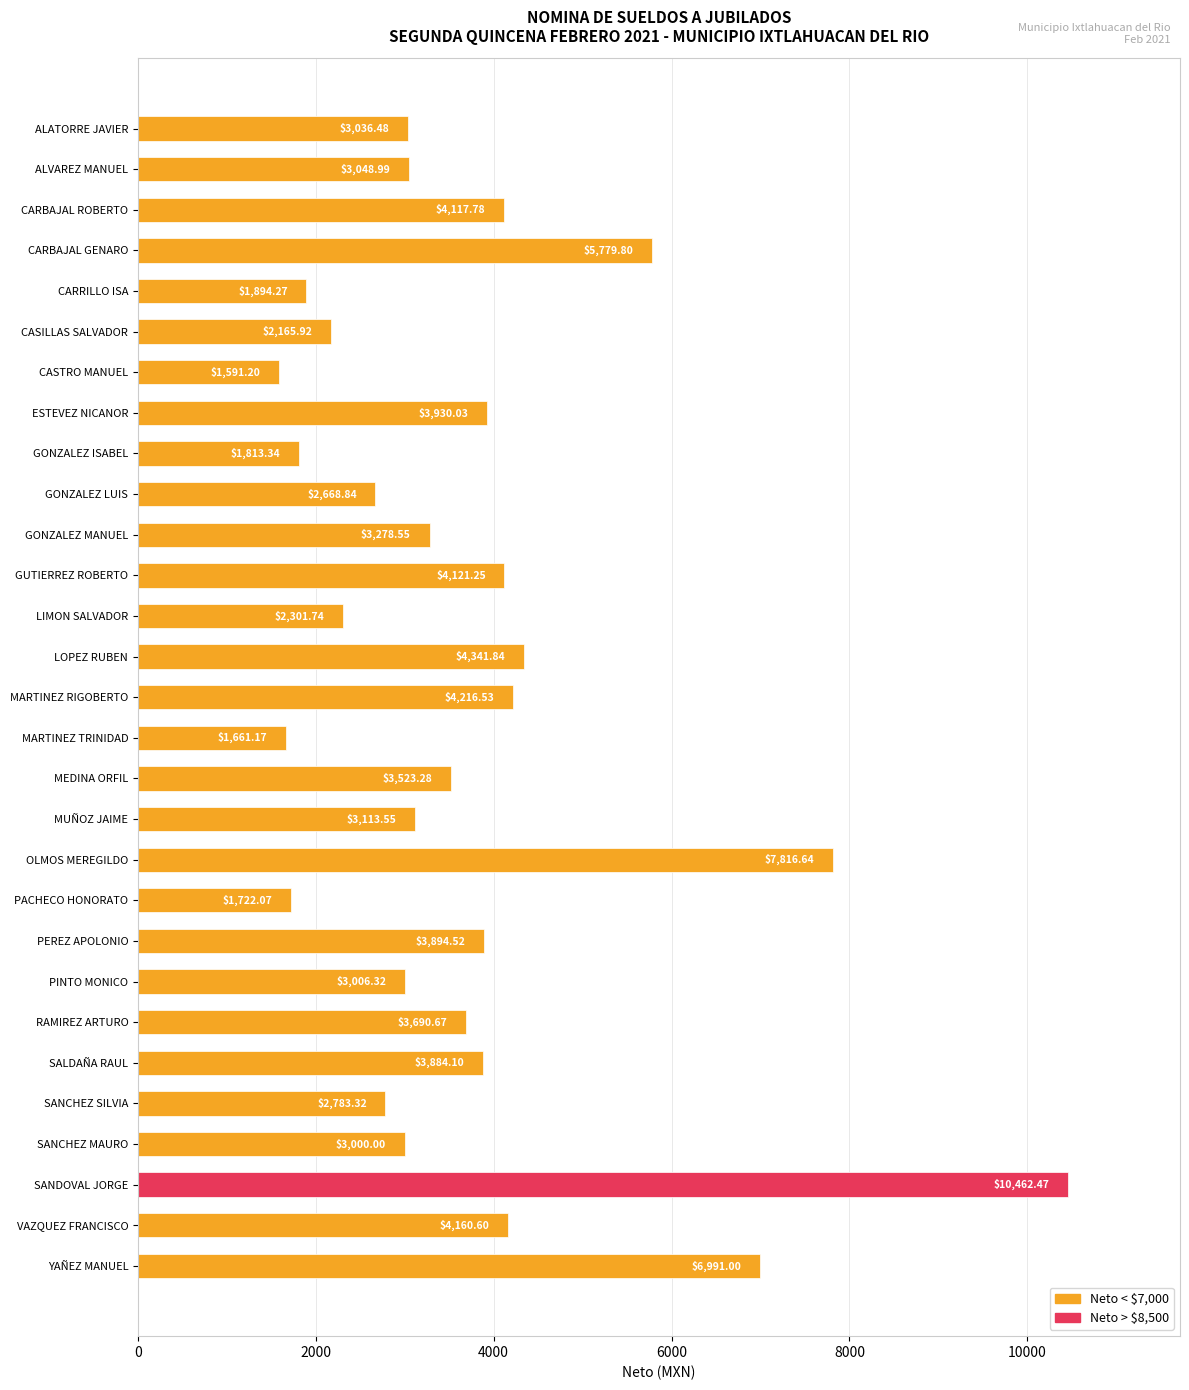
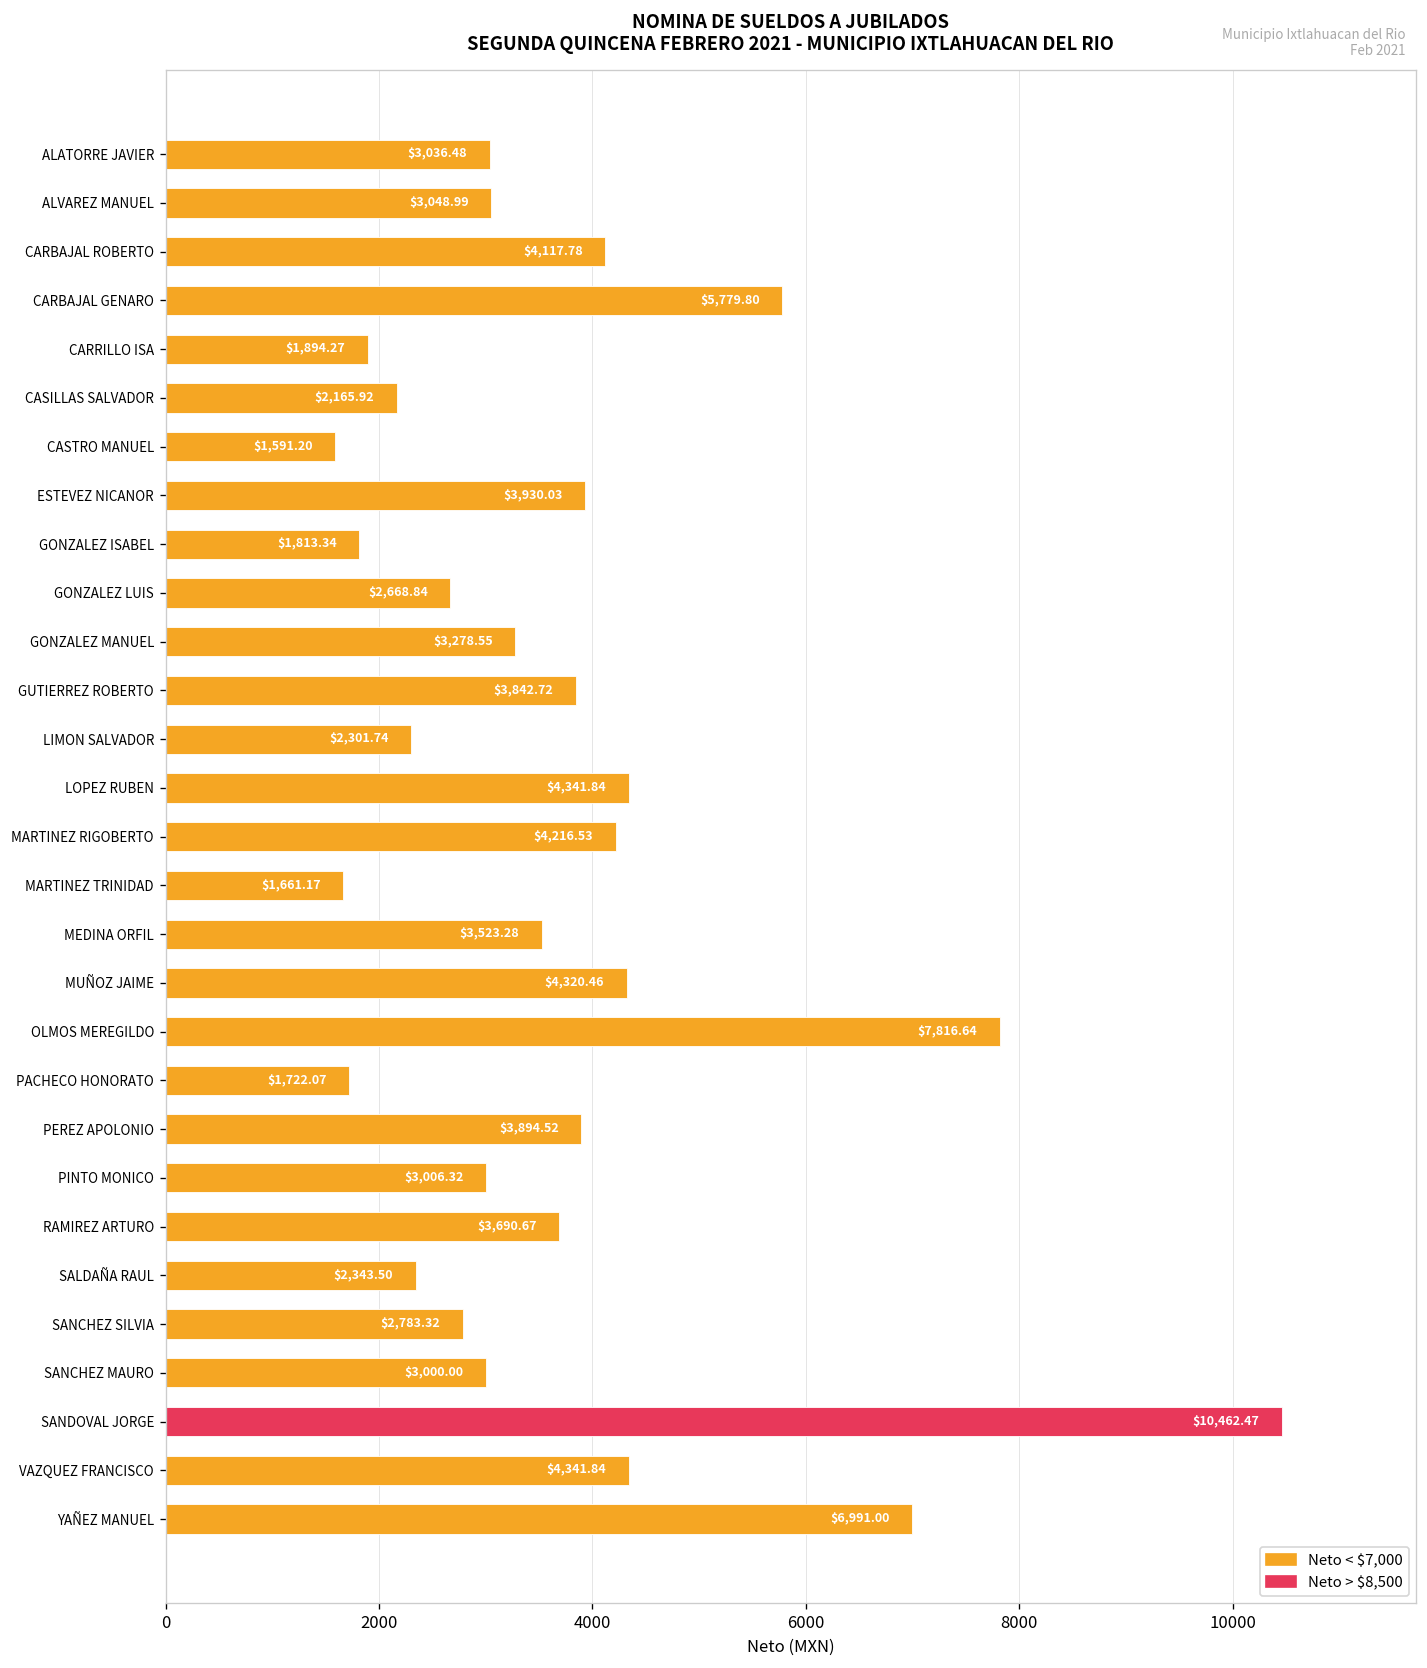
  {
    "ALATORRE JAVIER": "$3,036.48",
    "ALVAREZ MANUEL": "$3,048.99",
    "CARBAJAL ROBERTO": "$4,117.78",
    "CARBAJAL GENARO": "$5,779.80",
    "CARRILLO ISA": "$1,894.27",
    "CASILLAS SALVADOR": "$2,165.92",
    "CASTRO MANUEL": "$1,591.20",
    "ESTEVEZ NICANOR": "$3,930.03",
    "GONZALEZ ISABEL": "$1,813.34",
    "GONZALEZ LUIS": "$2,668.84",
    "GONZALEZ MANUEL": "$3,278.55",
-   "GUTIERREZ ROBERTO": "$4,121.25",
+   "GUTIERREZ ROBERTO": "$3,842.72",
    "LIMON SALVADOR": "$2,301.74",
    "LOPEZ RUBEN": "$4,341.84",
    "MARTINEZ RIGOBERTO": "$4,216.53",
    "MARTINEZ TRINIDAD": "$1,661.17",
    "MEDINA ORFIL": "$3,523.28",
-   "MUÑOZ JAIME": "$3,113.55",
+   "MUÑOZ JAIME": "$4,320.46",
    "OLMOS MEREGILDO": "$7,816.64",
    "PACHECO HONORATO": "$1,722.07",
    "PEREZ APOLONIO": "$3,894.52",
    "PINTO MONICO": "$3,006.32",
    "RAMIREZ ARTURO": "$3,690.67",
-   "SALDAÑA RAUL": "$3,884.10",
+   "SALDAÑA RAUL": "$2,343.50",
    "SANCHEZ SILVIA": "$2,783.32",
    "SANCHEZ MAURO": "$3,000.00",
    "SANDOVAL JORGE": "$10,462.47",
-   "VAZQUEZ FRANCISCO": "$4,160.60",
+   "VAZQUEZ FRANCISCO": "$4,341.84",
    "YAÑEZ MANUEL": "$6,991.00"
  }
